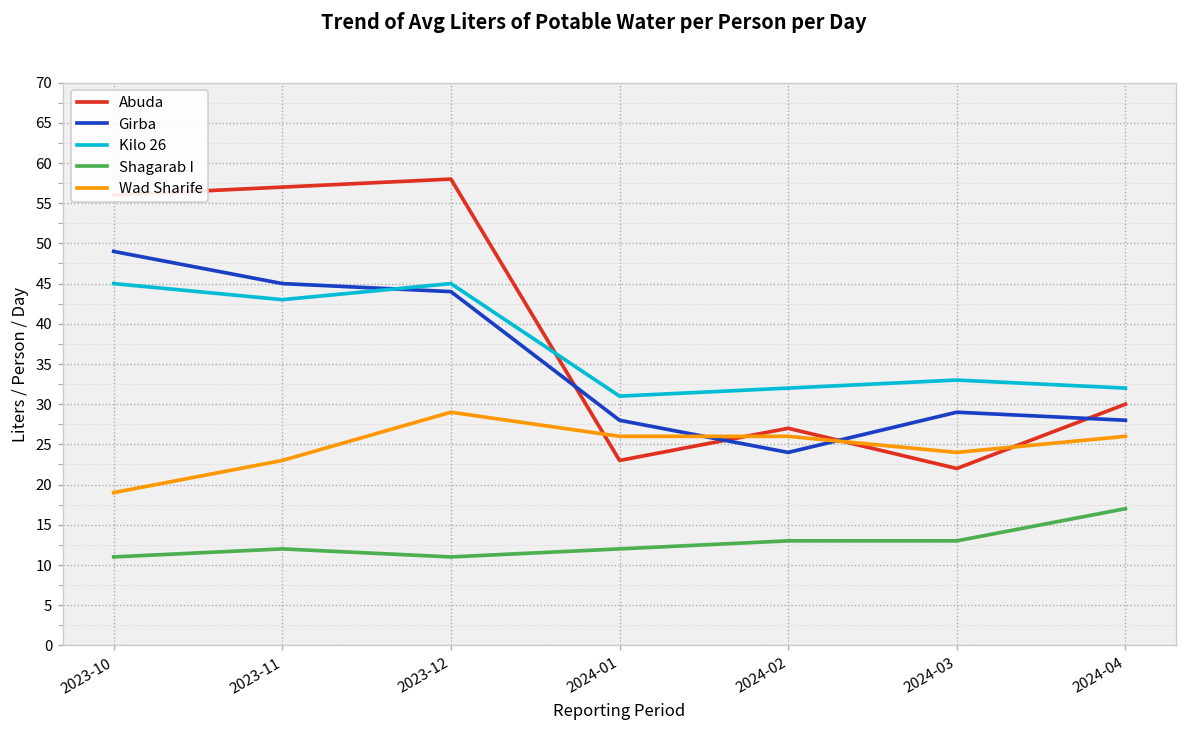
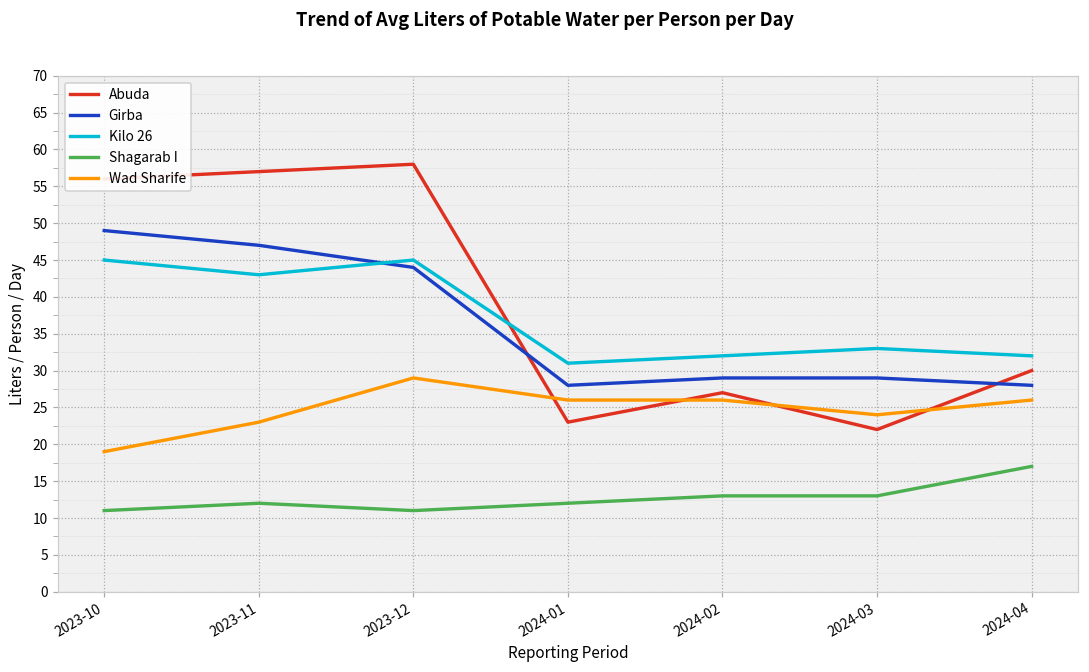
  {
    "Abuda": {
      "2023-11": 57,
      "2023-12": 58,
      "2024-01": 23,
      "2024-02": 27,
      "2024-03": 22,
      "2024-04": 30
    },
    "Girba": {
      "2023-10": 49,
-     "2023-11": 45,
+     "2023-11": 47,
      "2023-12": 44,
      "2024-01": 28,
-     "2024-02": 24,
+     "2024-02": 29,
      "2024-03": 29,
      "2024-04": 28
    },
    "Kilo 26": {
      "2023-10": 45,
      "2023-11": 43,
      "2023-12": 45,
      "2024-01": 31,
      "2024-02": 32,
      "2024-03": 33,
      "2024-04": 32
    },
    "Shagarab I": {
      "2023-10": 11,
      "2023-11": 12,
      "2023-12": 11,
      "2024-01": 12,
      "2024-02": 13,
      "2024-03": 13,
      "2024-04": 17
    },
    "Wad Sharife": {
      "2023-10": 19,
      "2023-11": 23,
      "2023-12": 29,
      "2024-01": 26,
      "2024-02": 26,
      "2024-03": 24,
      "2024-04": 26
    }
  }
